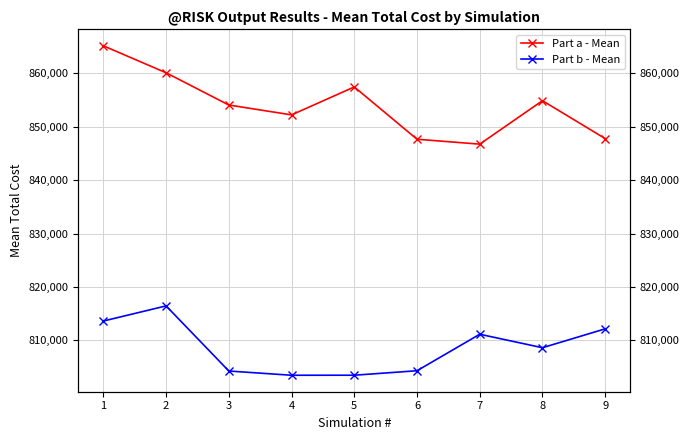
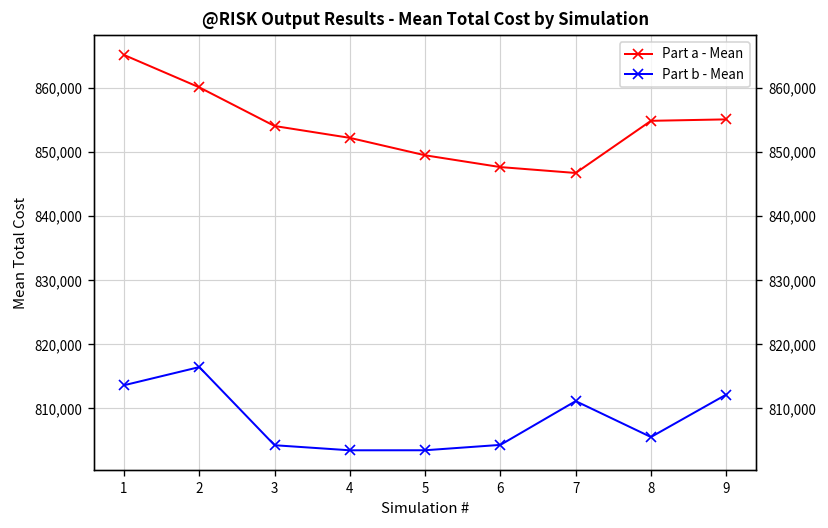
  {
    "Part a - Mean": {
      "1": "865,000",
      "2": "860,000",
      "3": "854,000",
      "4": "852,000",
-     "5": "857,000",
+     "5": "850,000",
      "6": "848,000",
      "7": "847,000",
      "8": "855,000",
-     "9": "848,000"
+     "9": "855,000"
    },
    "Part b - Mean": {
      "1": "814,000",
      "2": "816,000",
      "3": "804,000",
      "4": "803,000",
      "5": "803,000",
      "6": "804,000",
      "7": "811,000",
-     "8": "809,000",
+     "8": "806,000",
      "9": "812,000"
    }
  }
